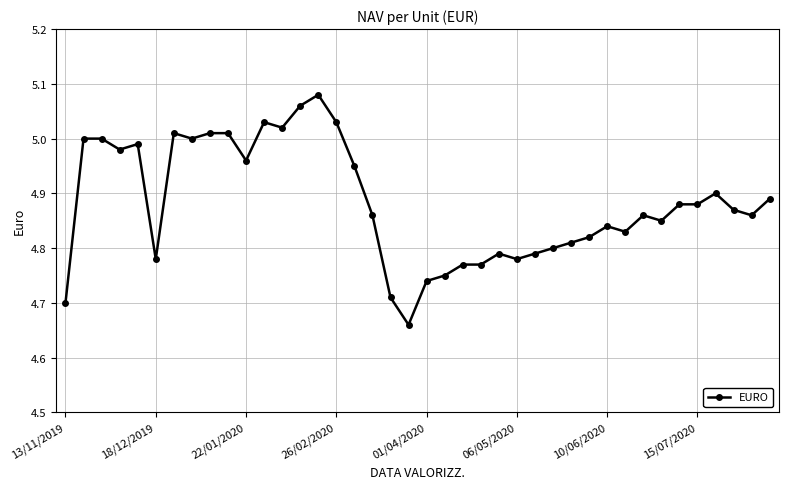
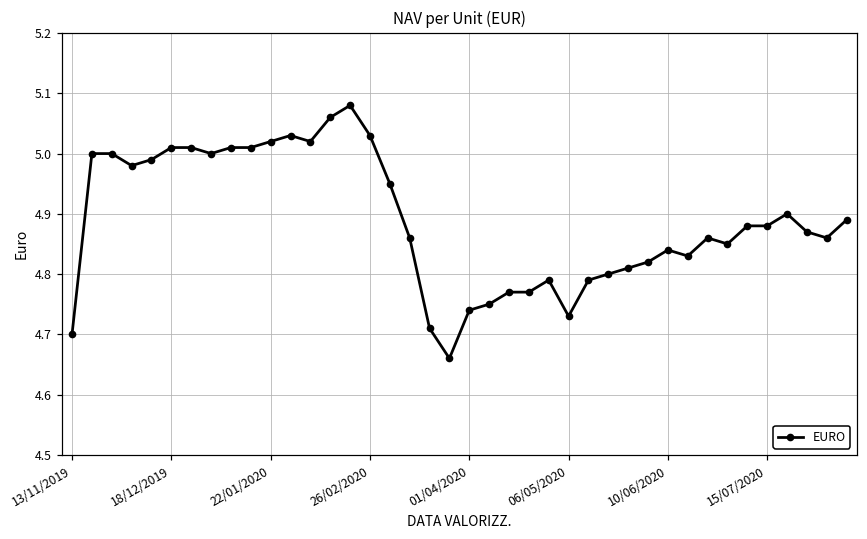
  {
    "13/11/2019": 4.70,
-   "18/12/2019": 4.78,
-   "22/01/2020": 4.96,
+   "18/12/2019": 5.01,
+   "22/01/2020": 5.02,
    "26/02/2020": 5.03,
    "01/04/2020": 4.74,
-   "06/05/2020": 4.78,
+   "06/05/2020": 4.73,
    "10/06/2020": 4.84,
    "15/07/2020": 4.88
  }
